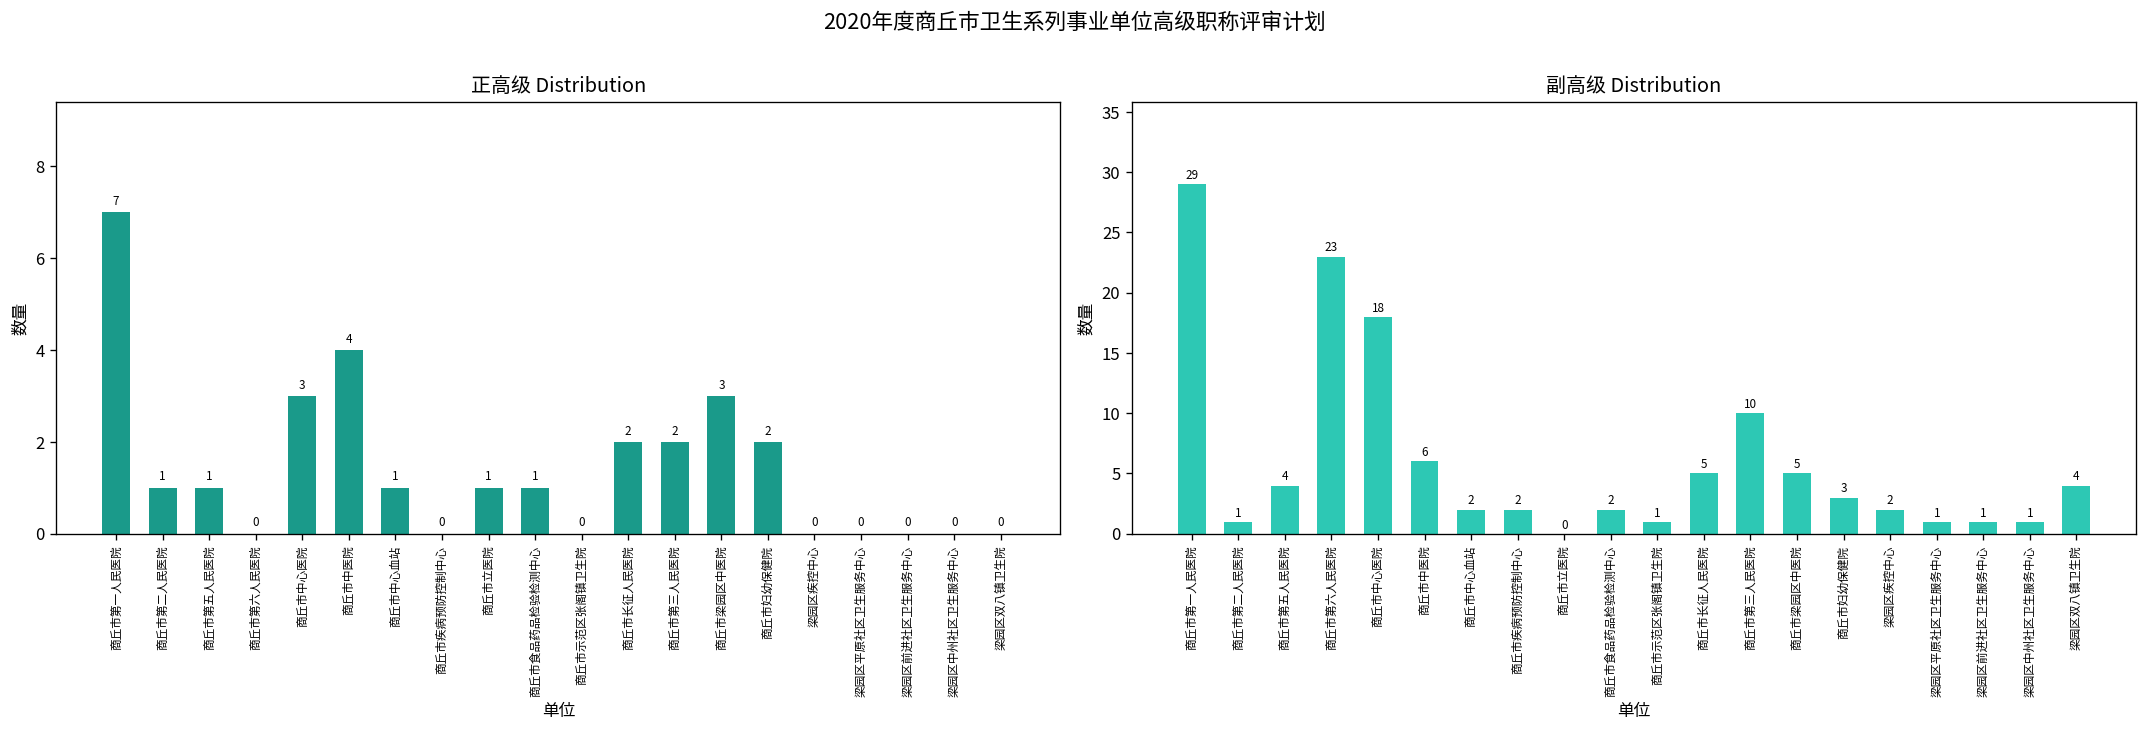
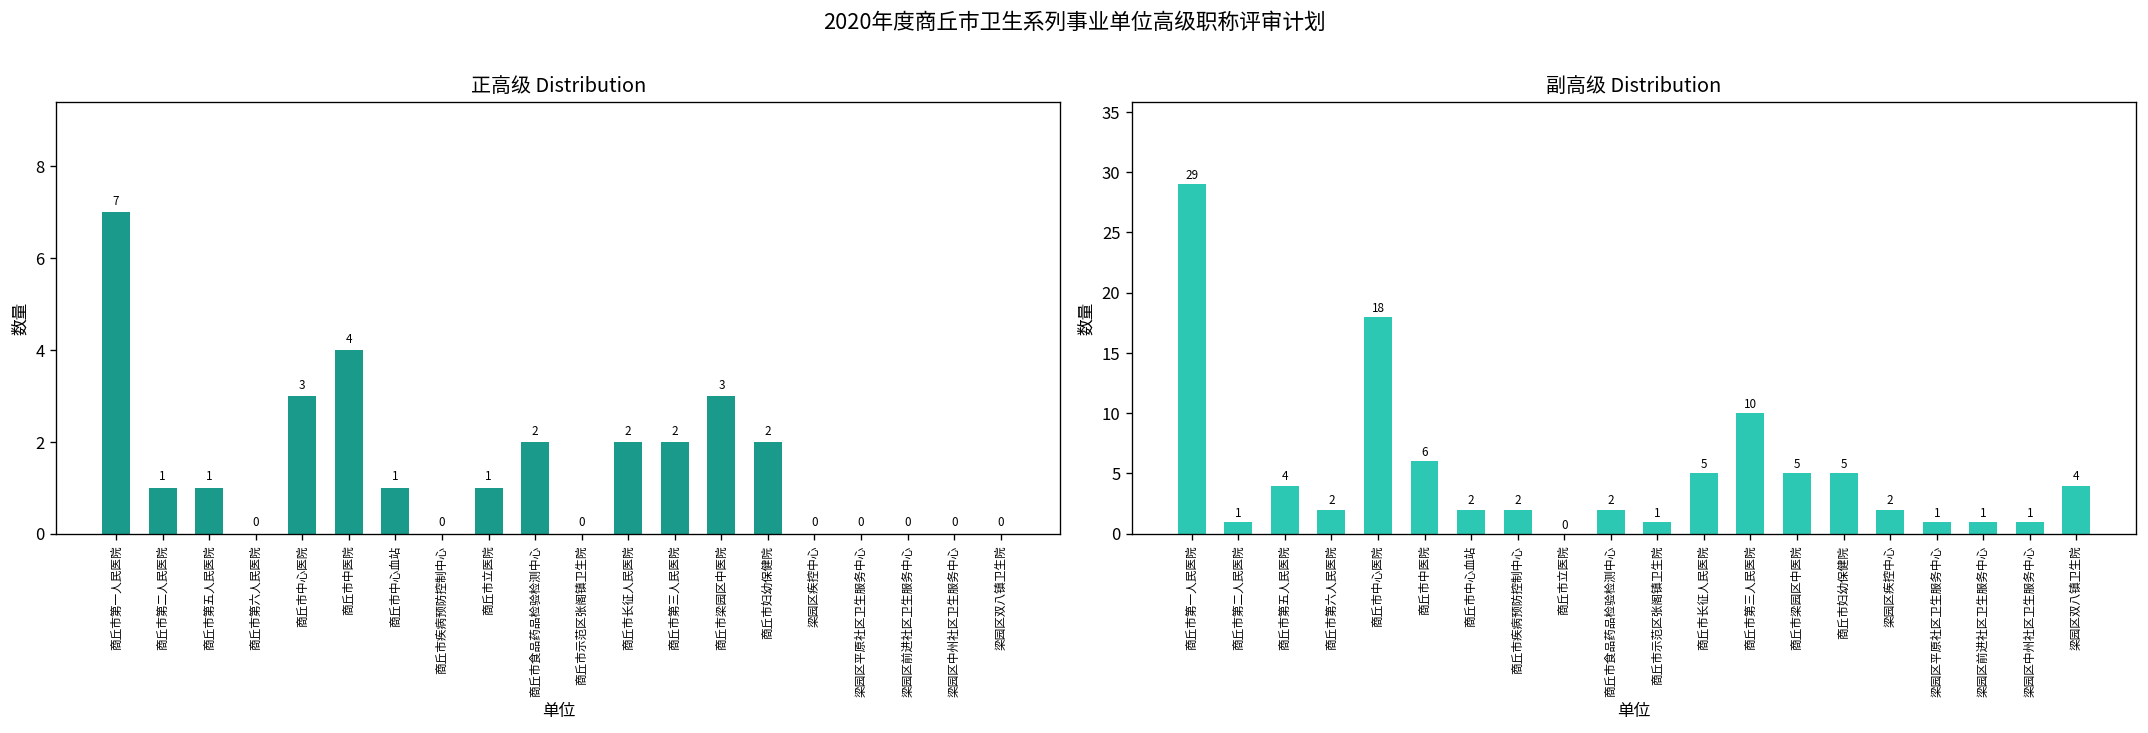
  {
    "正高级 Distribution": {
      "商丘市第一人民医院": 7,
      "商丘市第二人民医院": 1,
      "商丘市第五人民医院": 1,
      "商丘市第六人民医院": 0,
      "商丘市中心医院": 3,
      "商丘市中医院": 4,
      "商丘市中心血站": 1,
      "商丘市疾病预防控制中心": 0,
      "商丘市立医院": 1,
-     "商丘市食品药品检验检测中心": 1,
+     "商丘市食品药品检验检测中心": 2,
      "商丘市示范区张阁镇卫生院": 0,
      "商丘市长征人民医院": 2,
      "商丘市第三人民医院": 2,
      "商丘市梁园区中医院": 3,
      "商丘市妇幼保健院": 2,
      "梁园区疾控中心": 0,
      "梁园区平原社区卫生服务中心": 0,
      "梁园区前进社区卫生服务中心": 0,
      "梁园区中州社区卫生服务中心": 0,
      "梁园区双八镇卫生院": 0
    },
    "副高级 Distribution": {
      "商丘市第一人民医院": 29,
      "商丘市第二人民医院": 1,
      "商丘市第五人民医院": 4,
-     "商丘市第六人民医院": 23,
+     "商丘市第六人民医院": 2,
      "商丘市中心医院": 18,
      "商丘市中医院": 6,
      "商丘市中心血站": 2,
      "商丘市疾病预防控制中心": 2,
      "商丘市立医院": 0,
      "商丘市食品药品检验检测中心": 2,
      "商丘市示范区张阁镇卫生院": 1,
      "商丘市长征人民医院": 5,
      "商丘市第三人民医院": 10,
      "商丘市梁园区中医院": 5,
-     "商丘市妇幼保健院": 3,
+     "商丘市妇幼保健院": 5,
      "梁园区疾控中心": 2,
      "梁园区平原社区卫生服务中心": 1,
      "梁园区前进社区卫生服务中心": 1,
      "梁园区中州社区卫生服务中心": 1,
      "梁园区双八镇卫生院": 4
    }
  }
